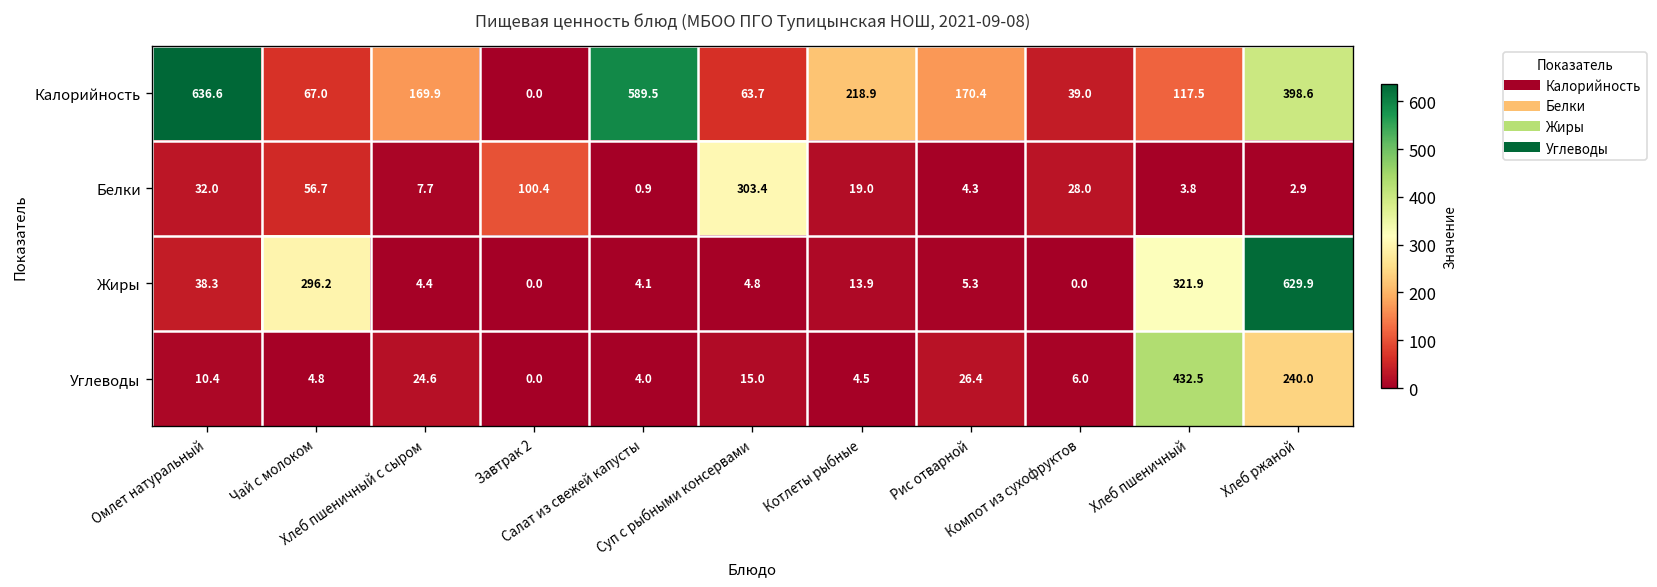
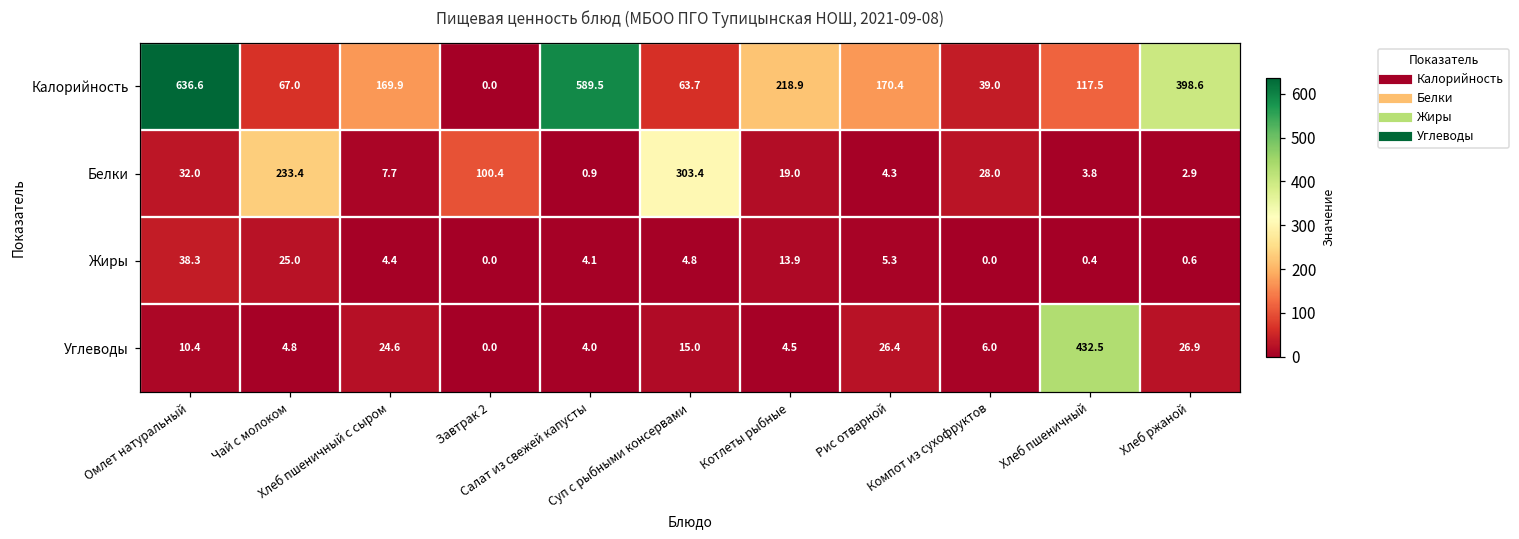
  {
    "Калорийность": {
      "Омлет натуральный": 636.6,
      "Чай с молоком": 67.0,
      "Хлеб пшеничный с сыром": 169.9,
      "Завтрак 2": 0.0,
      "Салат из свежей капусты": 589.5,
      "Суп с рыбными консервами": 63.7,
      "Котлеты рыбные": 218.9,
      "Рис отварной": 170.4,
      "Компот из сухофруктов": 39.0,
      "Хлеб пшеничный": 117.5,
      "Хлеб ржаной": 398.6
    },
    "Белки": {
      "Омлет натуральный": 32.0,
-     "Чай с молоком": 56.7,
+     "Чай с молоком": 233.4,
      "Хлеб пшеничный с сыром": 7.7,
      "Завтрак 2": 100.4,
      "Салат из свежей капусты": 0.9,
      "Суп с рыбными консервами": 303.4,
      "Котлеты рыбные": 19.0,
      "Рис отварной": 4.3,
      "Компот из сухофруктов": 28.0,
      "Хлеб пшеничный": 3.8,
      "Хлеб ржаной": 2.9
    },
    "Жиры": {
      "Омлет натуральный": 38.3,
-     "Чай с молоком": 296.2,
+     "Чай с молоком": 25.0,
      "Хлеб пшеничный с сыром": 4.4,
      "Завтрак 2": 0.0,
      "Салат из свежей капусты": 4.1,
      "Суп с рыбными консервами": 4.8,
      "Котлеты рыбные": 13.9,
      "Рис отварной": 5.3,
      "Компот из сухофруктов": 0.0,
-     "Хлеб пшеничный": 321.9,
-     "Хлеб ржаной": 629.9
+     "Хлеб пшеничный": 0.4,
+     "Хлеб ржаной": 0.6
    },
    "Углеводы": {
      "Омлет натуральный": 10.4,
      "Чай с молоком": 4.8,
      "Хлеб пшеничный с сыром": 24.6,
      "Завтрак 2": 0.0,
      "Салат из свежей капусты": 4.0,
      "Суп с рыбными консервами": 15.0,
      "Котлеты рыбные": 4.5,
      "Рис отварной": 26.4,
      "Компот из сухофруктов": 6.0,
      "Хлеб пшеничный": 432.5,
-     "Хлеб ржаной": 240.0
+     "Хлеб ржаной": 26.9
    }
  }
